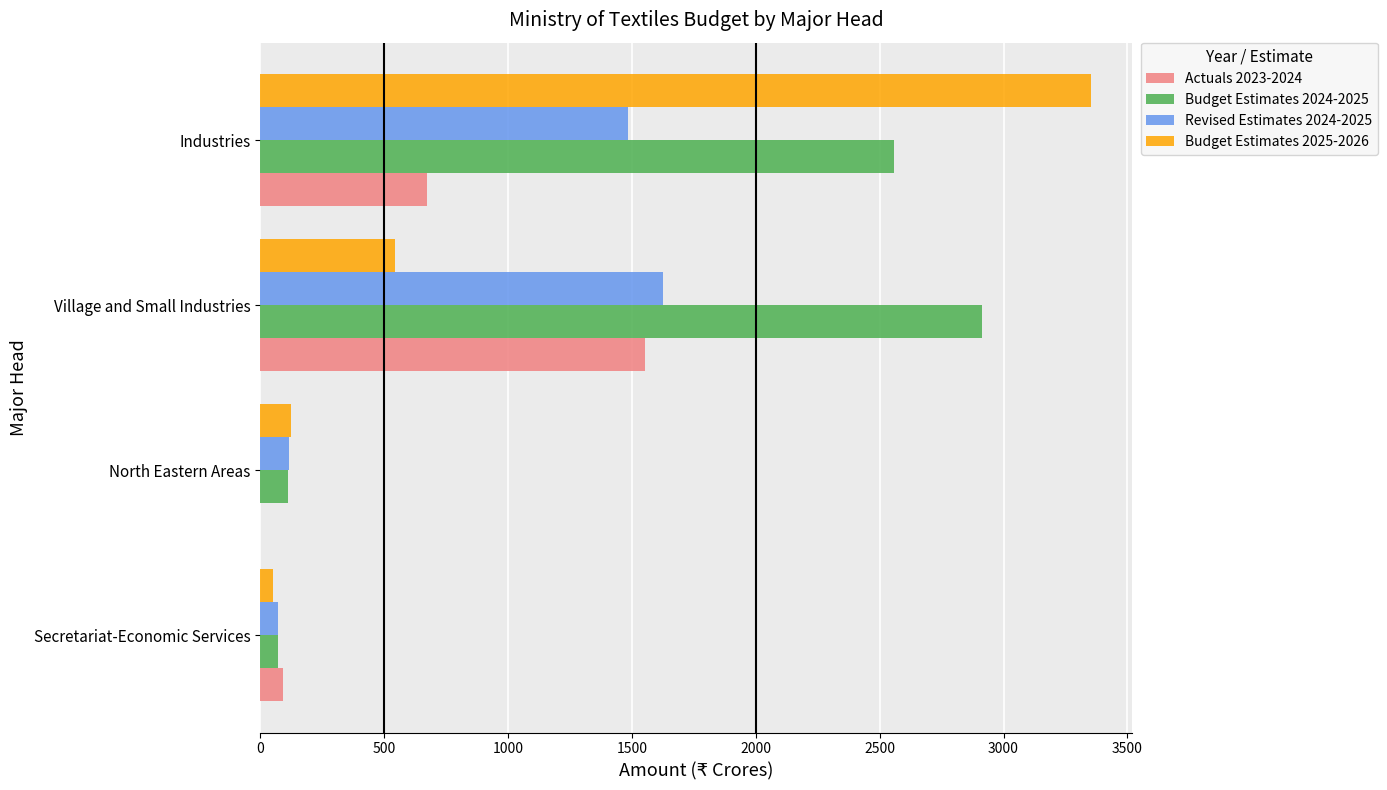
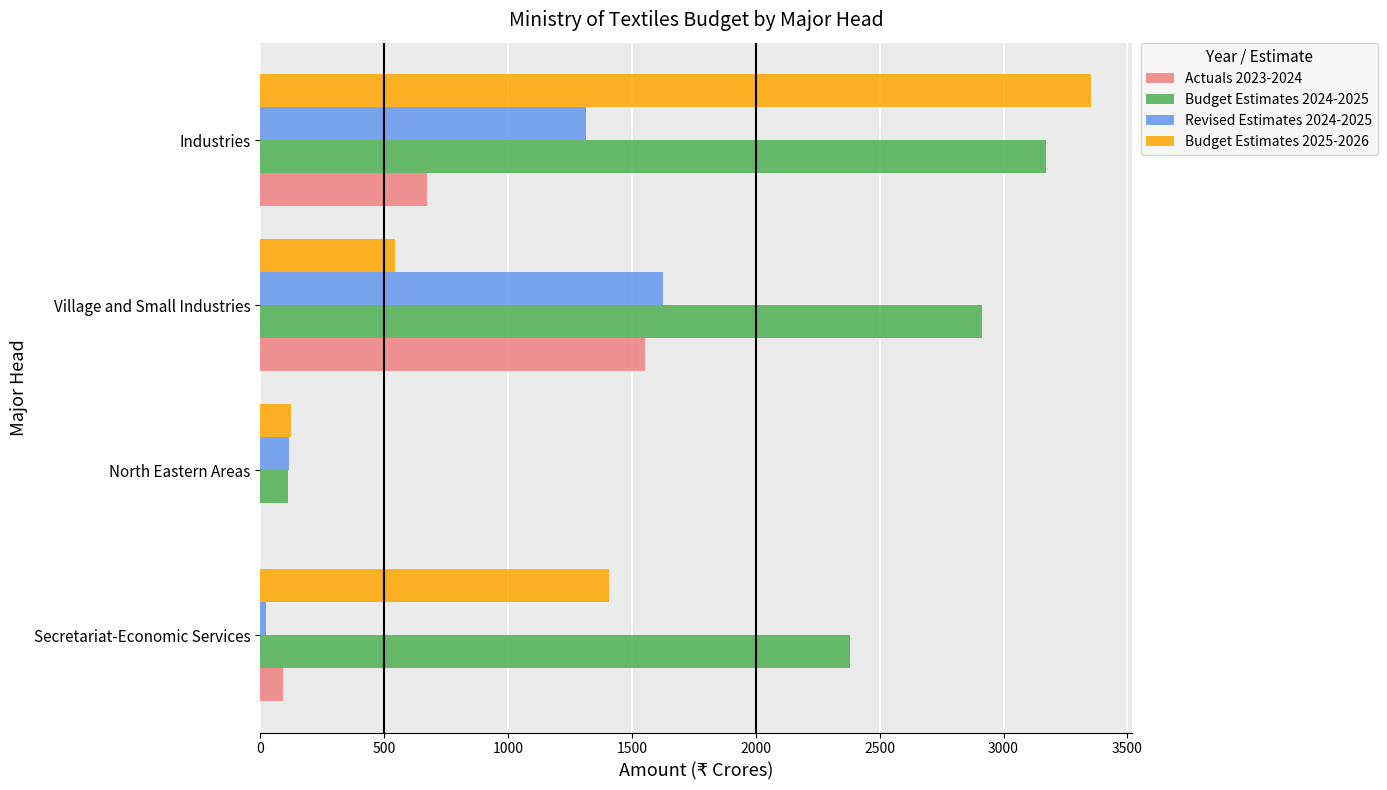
  {
    "Actuals 2023-2024": {
      "Industries": 670,
      "Village and Small Industries": 1550,
      "North Eastern Areas": 0,
      "Secretariat-Economic Services": 90
    },
    "Budget Estimates 2024-2025": {
-     "Industries": 2560,
+     "Industries": 3170,
      "Village and Small Industries": 2910,
      "North Eastern Areas": 110,
-     "Secretariat-Economic Services": 70
+     "Secretariat-Economic Services": 2380
    },
    "Revised Estimates 2024-2025": {
-     "Industries": 1490,
+     "Industries": 1310,
      "Village and Small Industries": 1630,
      "North Eastern Areas": 120,
-     "Secretariat-Economic Services": 70
+     "Secretariat-Economic Services": 30
    },
    "Budget Estimates 2025-2026": {
      "Industries": 3350,
      "Village and Small Industries": 540,
      "North Eastern Areas": 120,
-     "Secretariat-Economic Services": 50
+     "Secretariat-Economic Services": 1410
    }
  }
